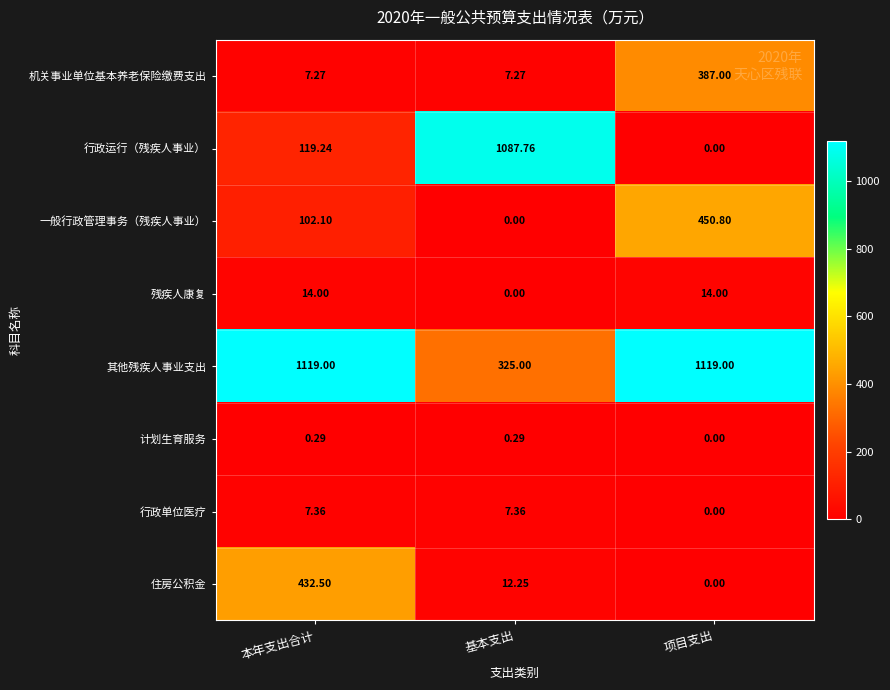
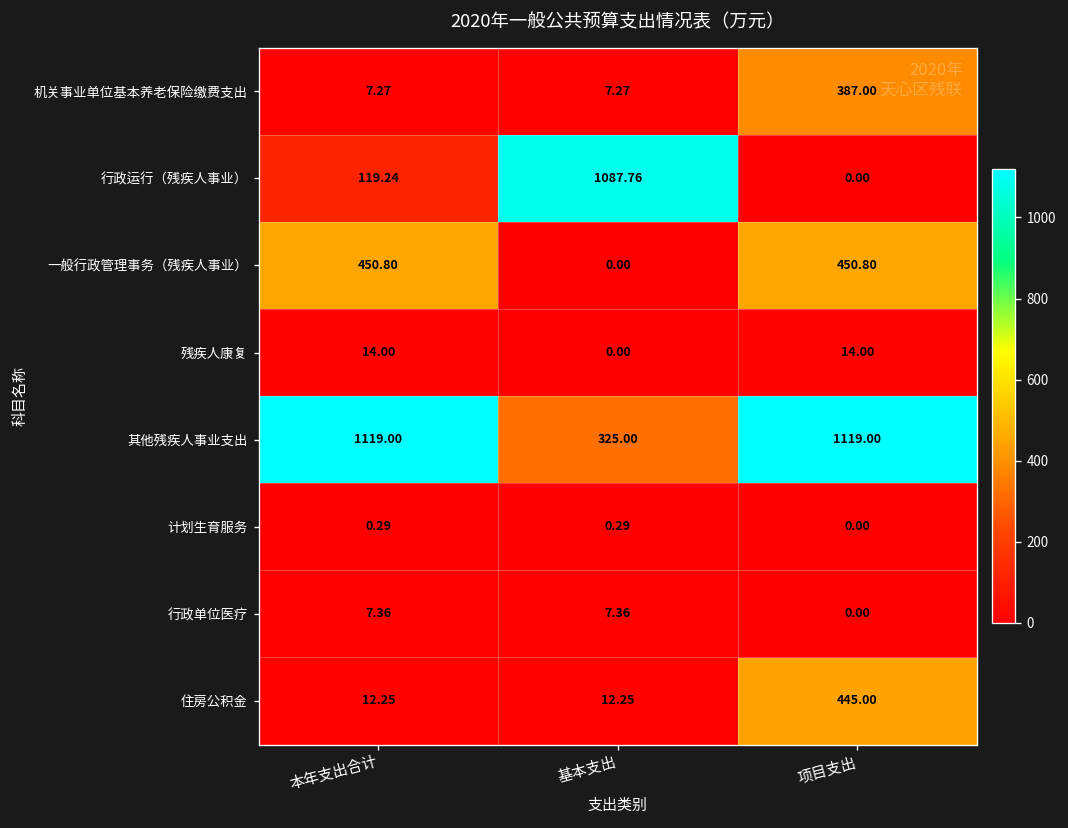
  {
    "机关事业单位基本养老保险缴费支出": {
      "本年支出合计": 7.27,
      "基本支出": 7.27
    },
    "行政运行（残疾人事业）": {
      "本年支出合计": 119.24,
      "基本支出": 1087.76,
      "项目支出": 0.00
    },
    "一般行政管理事务（残疾人事业）": {
-     "本年支出合计": 102.10,
+     "本年支出合计": 450.80,
      "基本支出": 0.00,
      "项目支出": 450.80
    },
    "残疾人康复": {
      "本年支出合计": 14.00,
      "基本支出": 0.00,
      "项目支出": 14.00
    },
    "其他残疾人事业支出": {
      "本年支出合计": 1119.00,
      "基本支出": 325.00,
      "项目支出": 1119.00
    },
    "计划生育服务": {
      "本年支出合计": 0.29,
      "基本支出": 0.29,
      "项目支出": 0.00
    },
    "行政单位医疗": {
      "本年支出合计": 7.36,
      "基本支出": 7.36,
      "项目支出": 0.00
    },
    "住房公积金": {
-     "本年支出合计": 432.50,
+     "本年支出合计": 12.25,
      "基本支出": 12.25,
-     "项目支出": 0.00
+     "项目支出": 445.00
    }
  }
